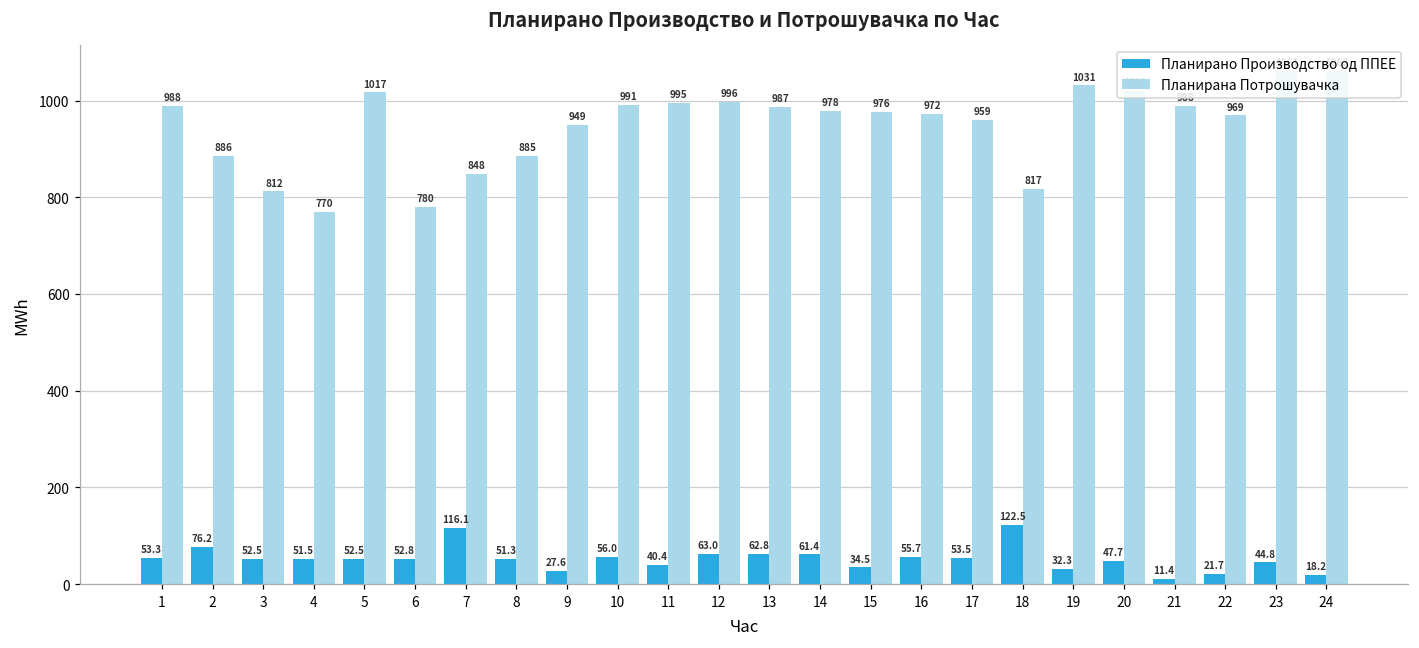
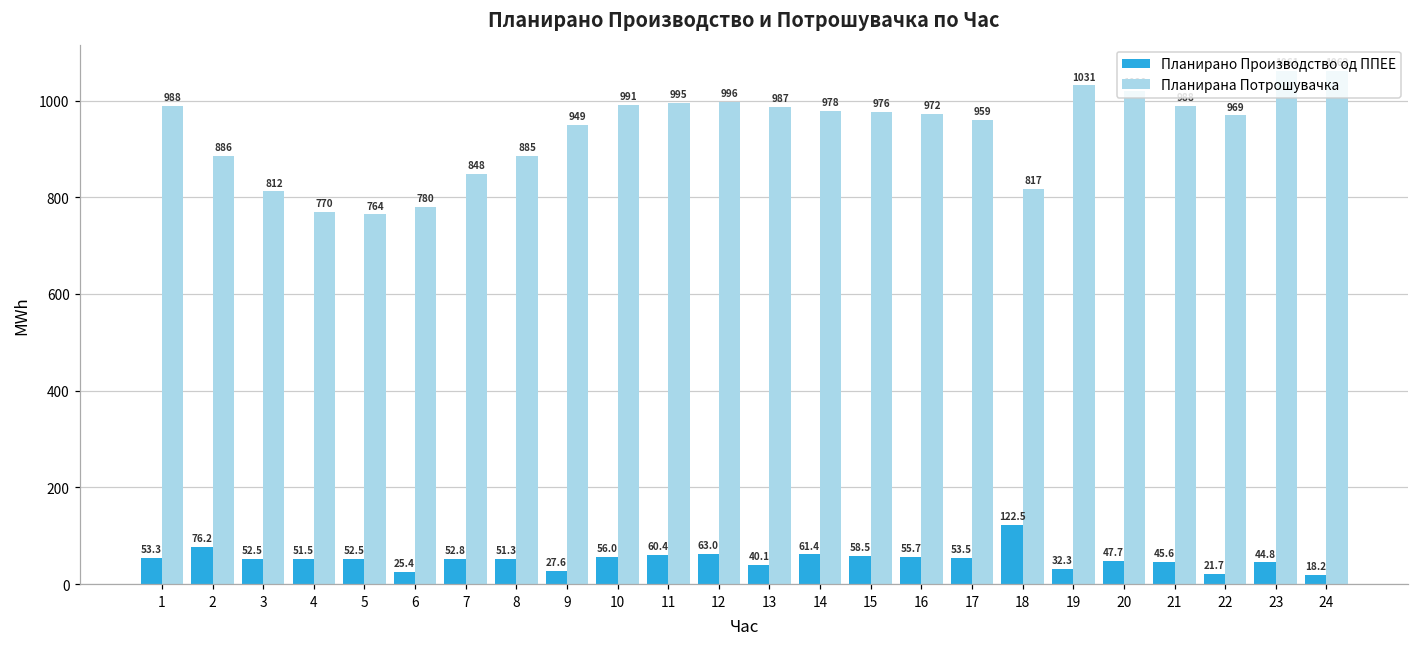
  {
    "Планирано Производство од ППЕЕ": {
      "1": 53.3,
      "2": 76.2,
      "3": 52.5,
      "4": 51.5,
      "5": 52.5,
-     "6": 52.8,
-     "7": 116.1,
+     "6": 25.4,
+     "7": 52.8,
      "8": 51.3,
      "9": 27.6,
      "10": 56.0,
-     "11": 40.4,
+     "11": 60.4,
      "12": 63.0,
-     "13": 62.8,
+     "13": 40.1,
      "14": 61.4,
-     "15": 34.5,
+     "15": 58.5,
      "16": 55.7,
      "17": 53.5,
      "18": 122.5,
      "19": 32.3,
      "20": 47.7,
-     "21": 11.4,
+     "21": 45.6,
      "22": 21.7,
      "23": 44.8,
      "24": 18.2
    },
    "Планирана Потрошувачка": {
      "1": 988,
      "2": 886,
      "3": 812,
      "4": 770,
-     "5": 1017,
+     "5": 764,
      "6": 780,
      "7": 848,
      "8": 885,
      "9": 949,
      "10": 991,
      "11": 995,
      "12": 996,
      "13": 987,
      "14": 978,
      "15": 976,
      "16": 972,
      "17": 959,
      "18": 817,
      "19": 1031,
      "22": 969
    }
  }
